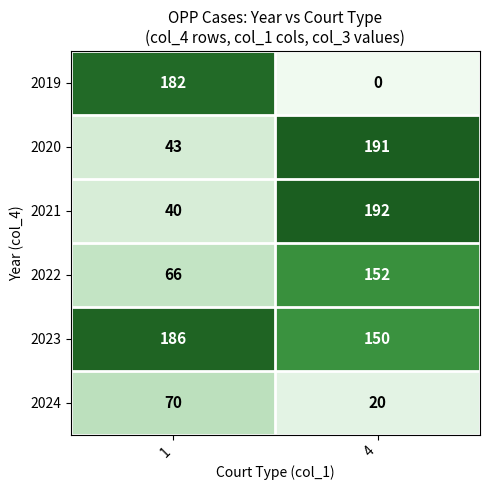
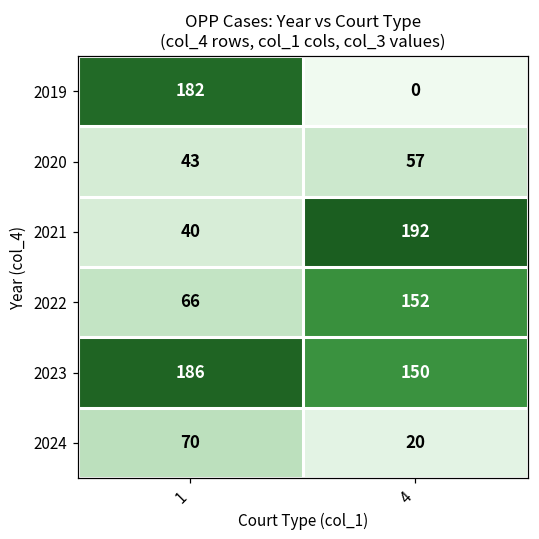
  {
    "2019": {
      "1": 182,
      "4": 0
    },
    "2020": {
      "1": 43,
-     "4": 191
+     "4": 57
    },
    "2021": {
      "1": 40,
      "4": 192
    },
    "2022": {
      "1": 66,
      "4": 152
    },
    "2023": {
      "1": 186,
      "4": 150
    },
    "2024": {
      "1": 70,
      "4": 20
    }
  }
